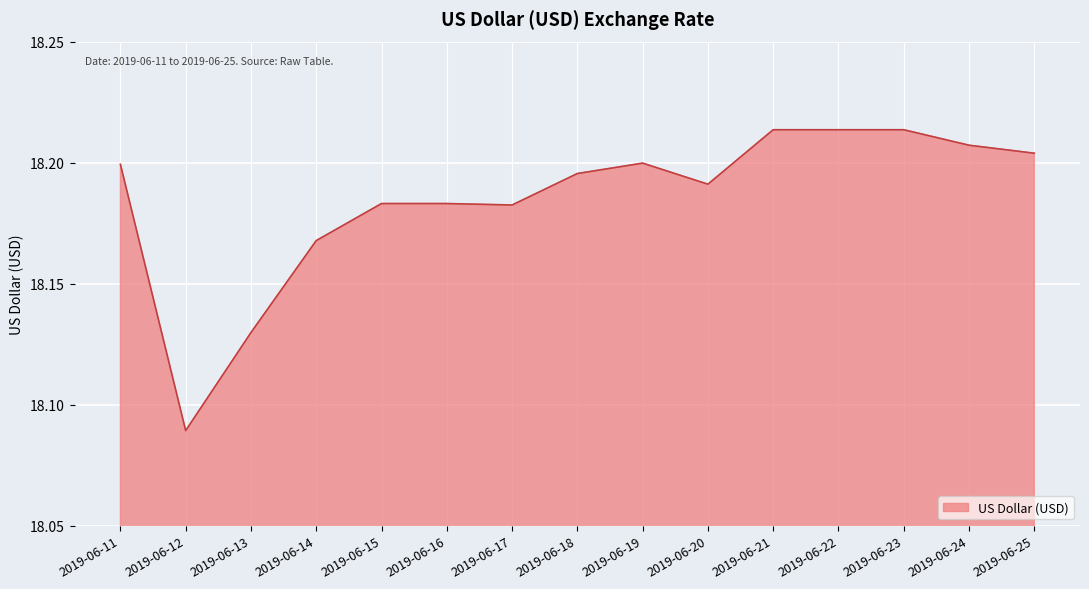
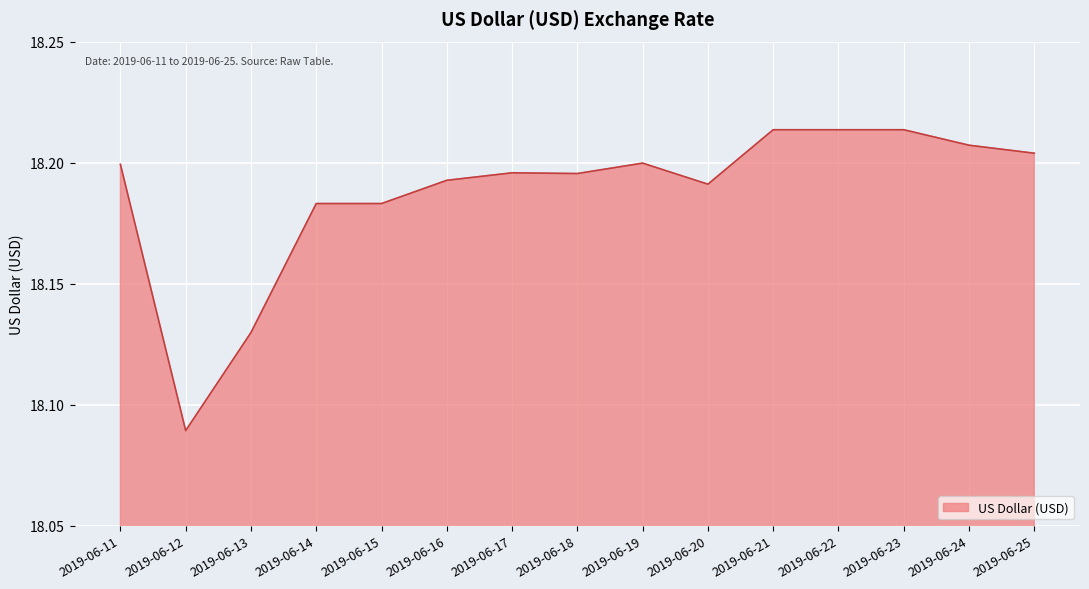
  {
    "2019-06-11": 18.199,
    "2019-06-12": 18.089,
    "2019-06-13": 18.130,
-   "2019-06-14": 18.168,
+   "2019-06-14": 18.183,
    "2019-06-15": 18.183,
-   "2019-06-16": 18.183,
-   "2019-06-17": 18.183,
+   "2019-06-16": 18.193,
+   "2019-06-17": 18.196,
    "2019-06-18": 18.196,
    "2019-06-19": 18.200,
    "2019-06-20": 18.191,
    "2019-06-21": 18.214,
    "2019-06-22": 18.214,
    "2019-06-23": 18.214,
    "2019-06-24": 18.207,
    "2019-06-25": 18.204
  }
